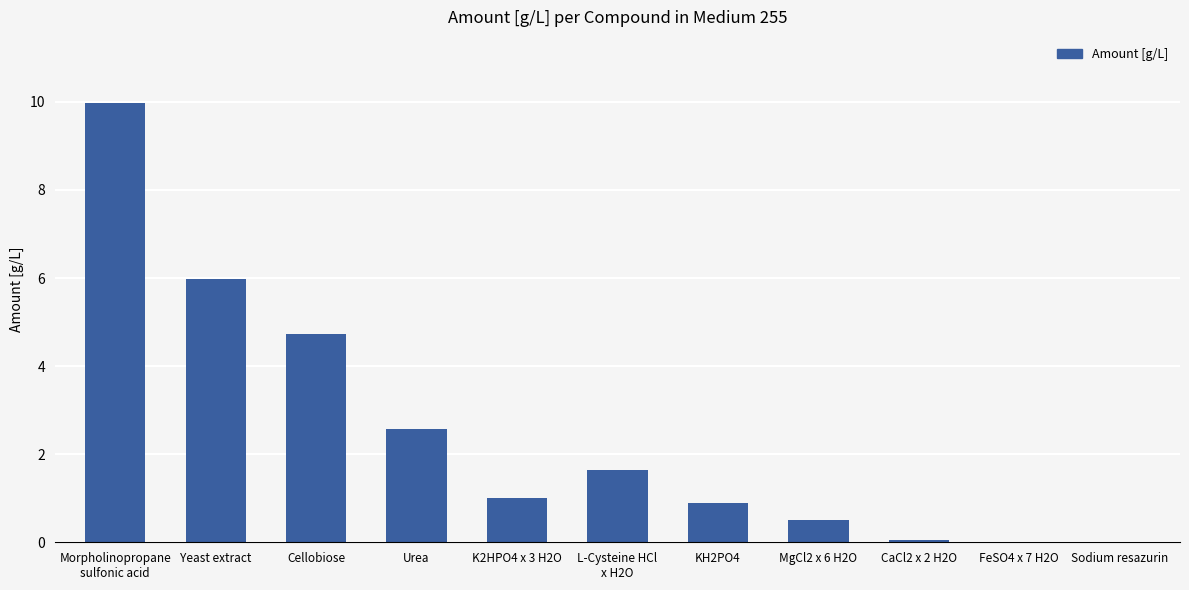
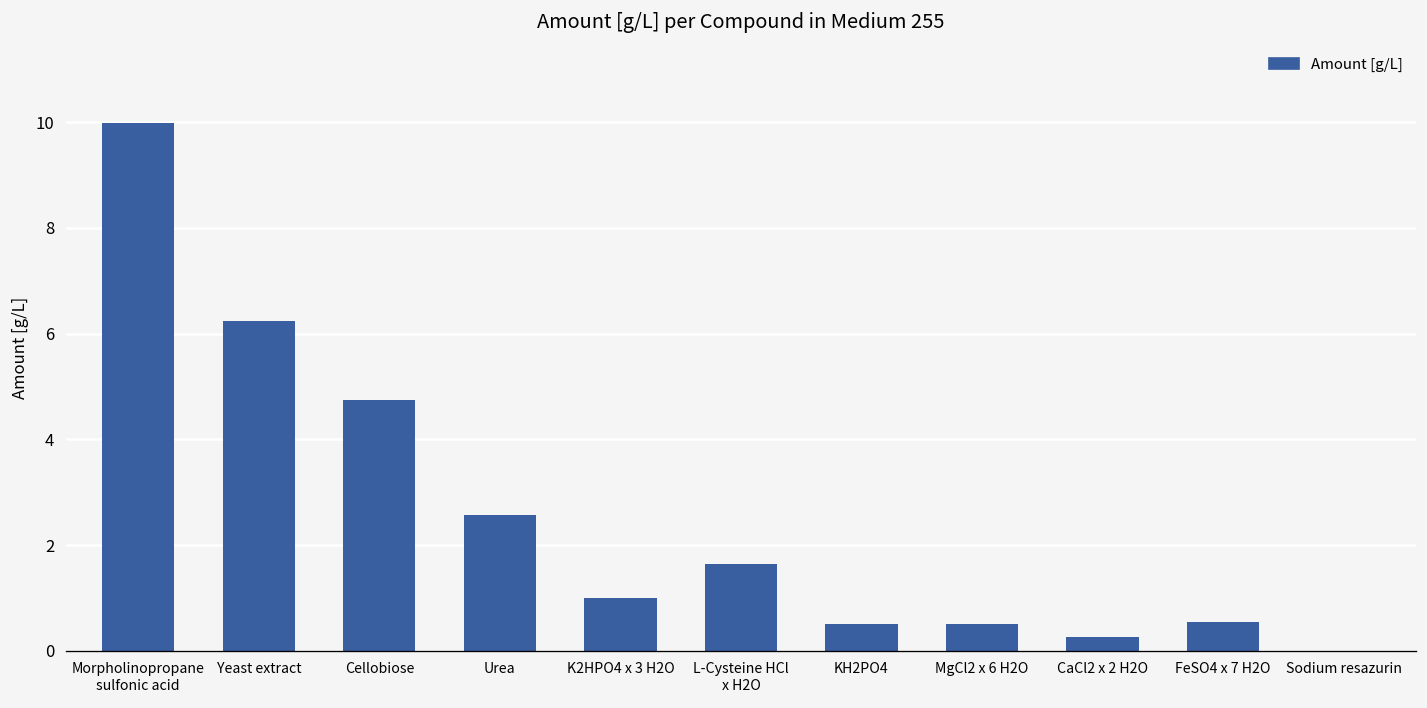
  {
    "Morpholinopropane sulfonic acid": 10.0,
-   "Yeast extract": 6.0,
+   "Yeast extract": 6.2,
    "Cellobiose": 4.7,
    "Urea": 2.6,
    "K2HPO4 x 3 H2O": 1.0,
    "L-Cysteine HCl x H2O": 1.6,
-   "KH2PO4": 0.9,
+   "KH2PO4": 0.5,
    "MgCl2 x 6 H2O": 0.5,
-   "CaCl2 x 2 H2O": 0.0,
-   "FeSO4 x 7 H2O": 0.0
+   "CaCl2 x 2 H2O": 0.3,
+   "FeSO4 x 7 H2O": 0.5
  }
